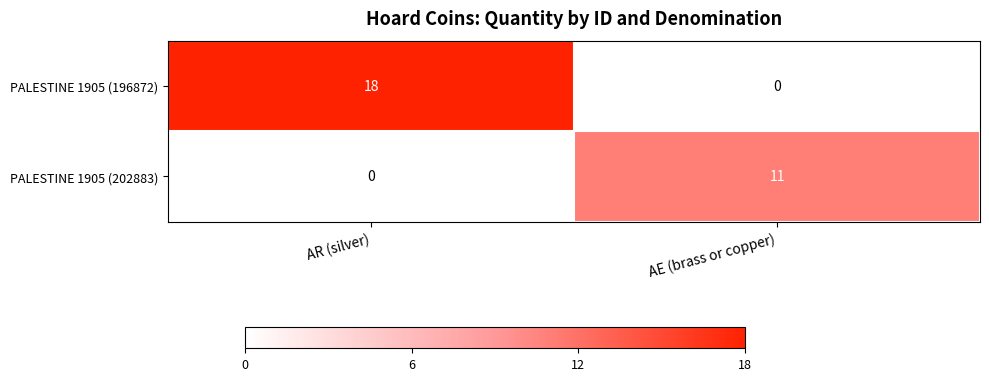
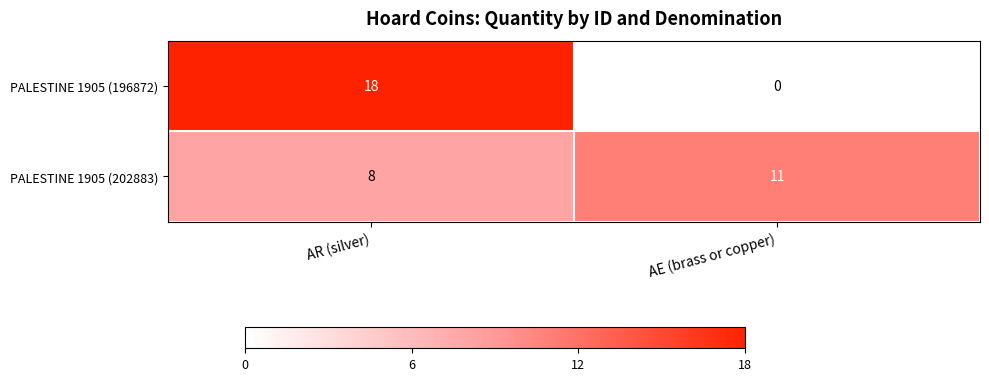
  {
    "PALESTINE 1905 (196872)": {
      "AR (silver)": 18,
      "AE (brass or copper)": 0
    },
    "PALESTINE 1905 (202883)": {
-     "AR (silver)": 0,
+     "AR (silver)": 8,
      "AE (brass or copper)": 11
    }
  }
